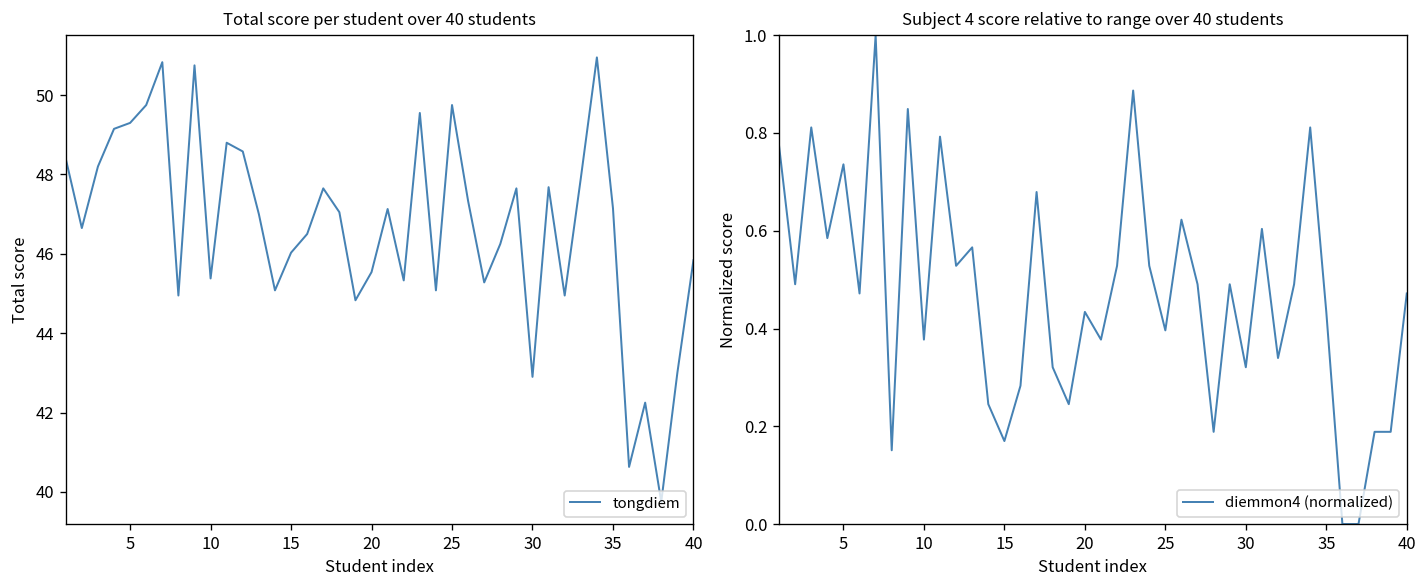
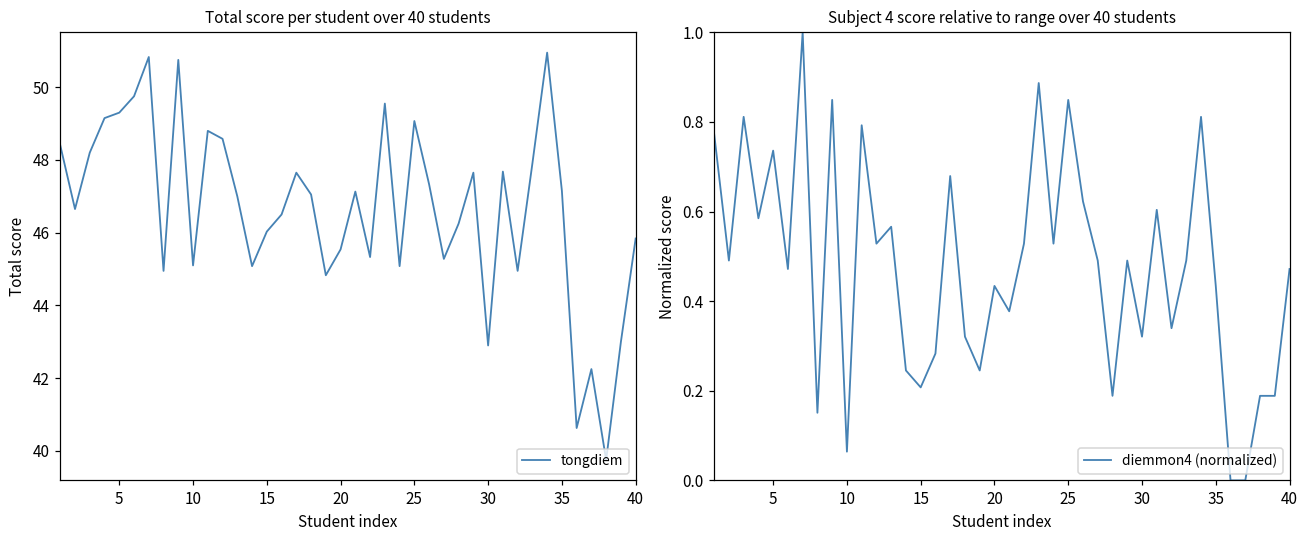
  {
    "Total score per student over 40 students": {
      "5": 49.3,
-     "10": 45.4,
+     "10": 45.1,
      "15": 46.0,
      "20": 45.5,
-     "25": 49.8,
+     "25": 49.1,
      "30": 42.9,
      "35": 47.2,
      "40": 45.8
    },
    "Subject 4 score relative to range over 40 students": {
      "5": 0.74,
-     "10": 0.38,
-     "15": 0.17,
+     "10": 0.06,
+     "15": 0.21,
      "20": 0.43,
-     "25": 0.40,
+     "25": 0.85,
      "30": 0.32,
      "35": 0.43,
      "40": 0.47
    }
  }
